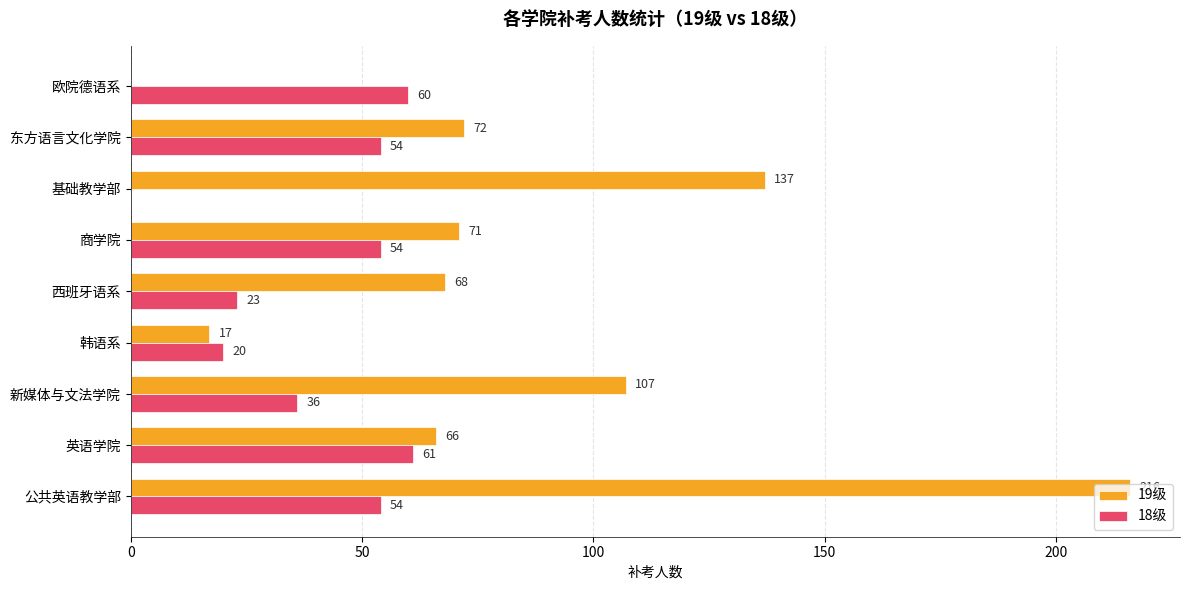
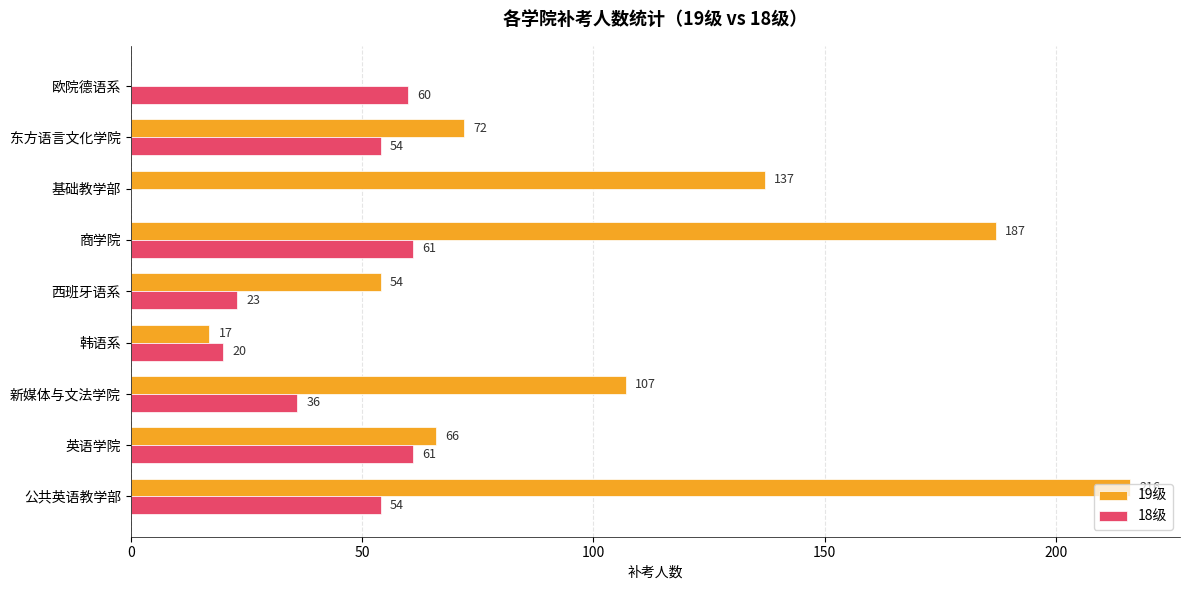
  {
    "19级": {
      "东方语言文化学院": 72,
      "基础教学部": 137,
-     "商学院": 71,
-     "西班牙语系": 68,
+     "商学院": 187,
+     "西班牙语系": 54,
      "韩语系": 17,
      "新媒体与文法学院": 107,
      "英语学院": 66
    },
    "18级": {
      "欧院德语系": 60,
      "东方语言文化学院": 54,
-     "商学院": 54,
+     "商学院": 61,
      "西班牙语系": 23,
      "韩语系": 20,
      "新媒体与文法学院": 36,
      "英语学院": 61,
      "公共英语教学部": 54
    }
  }
